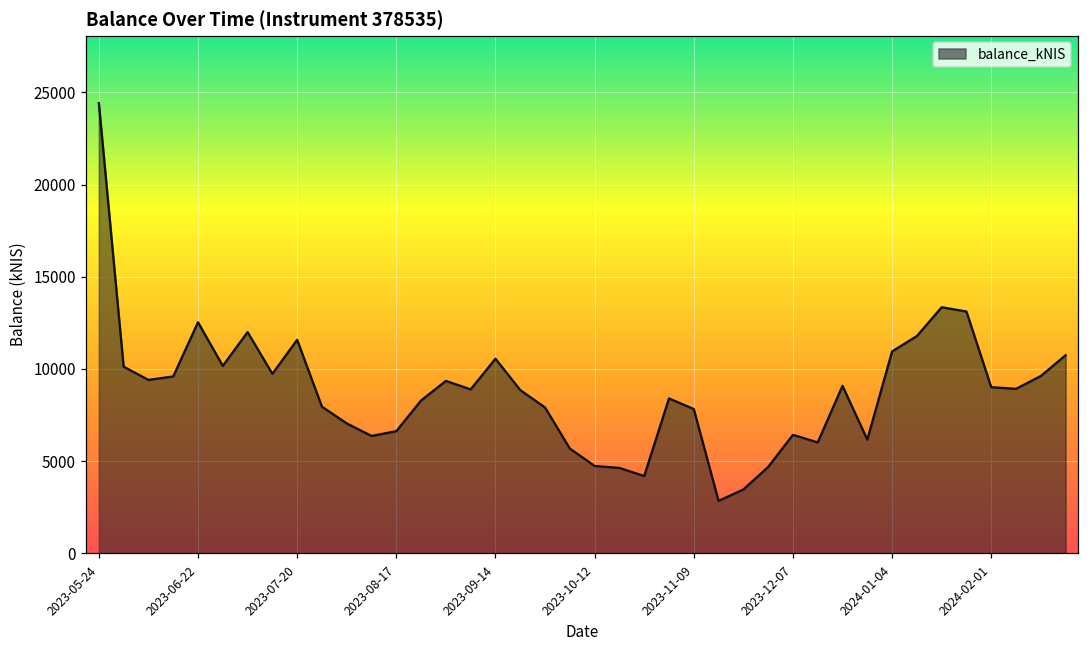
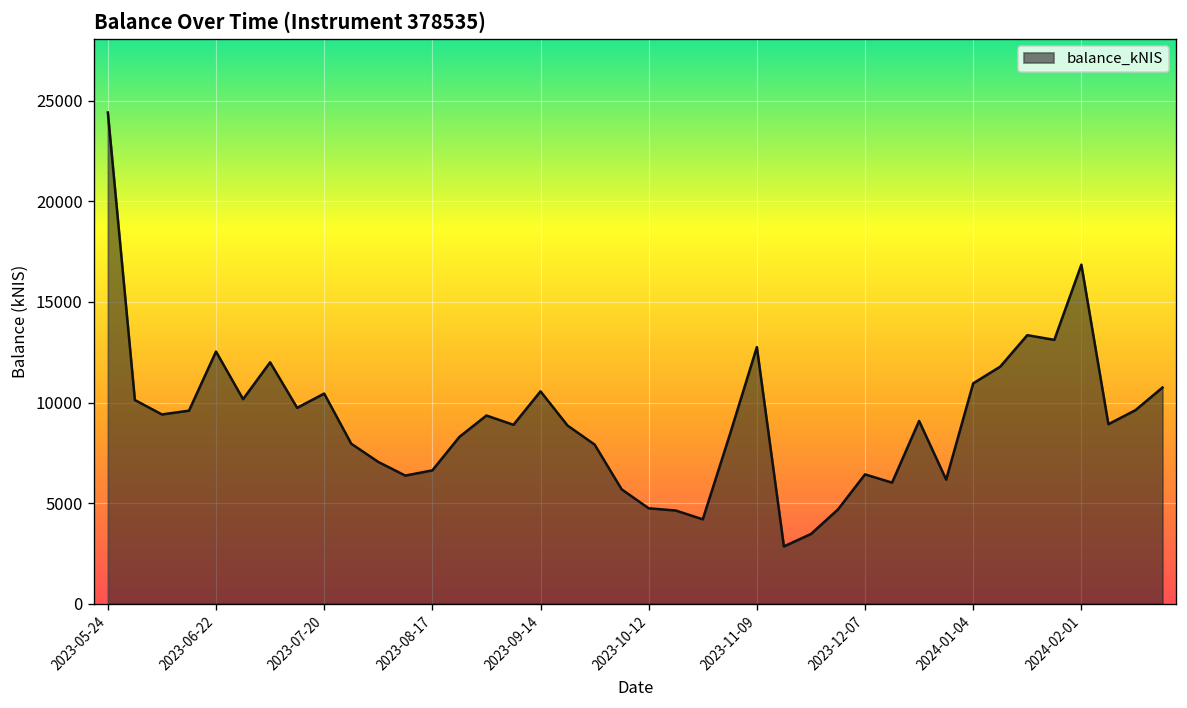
  {
    "2023-05-24": 24400,
    "2023-06-22": 12500,
-   "2023-07-20": 11600,
+   "2023-07-20": 10400,
    "2023-08-17": 6600,
    "2023-09-14": 10600,
    "2023-10-12": 4700,
-   "2023-11-09": 7800,
+   "2023-11-09": 12800,
    "2023-12-07": 6400,
    "2024-01-04": 11000,
-   "2024-02-01": 9000
+   "2024-02-01": 16900
  }
